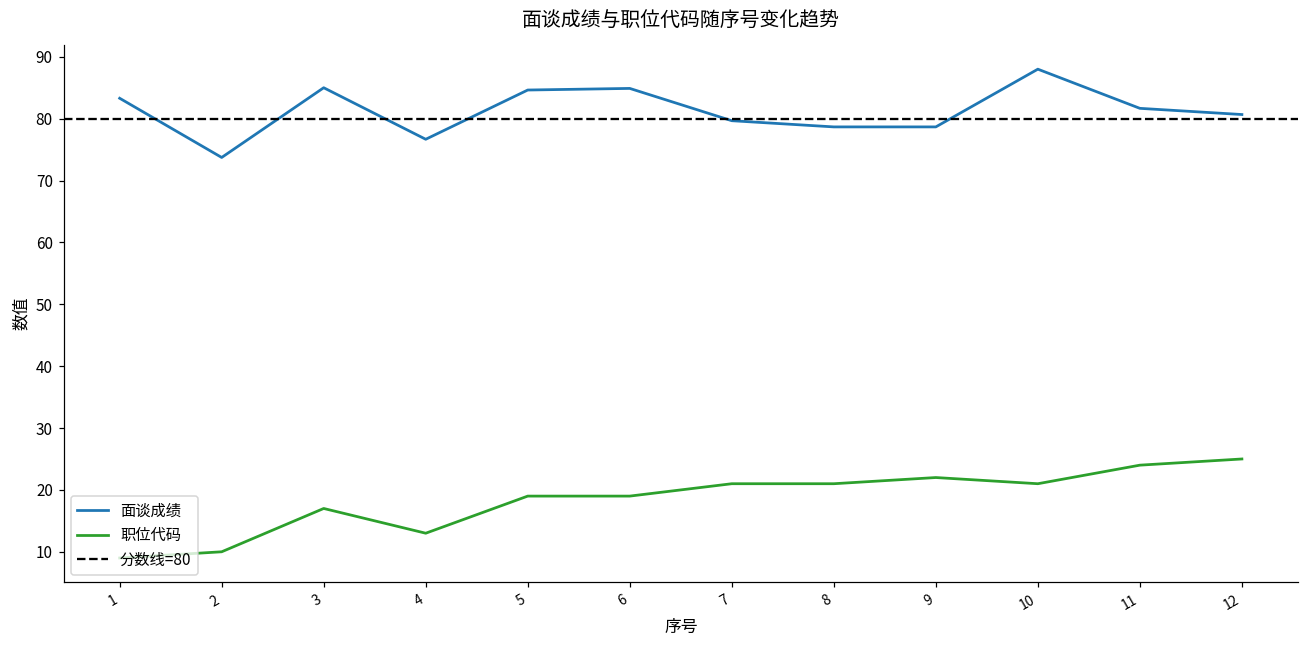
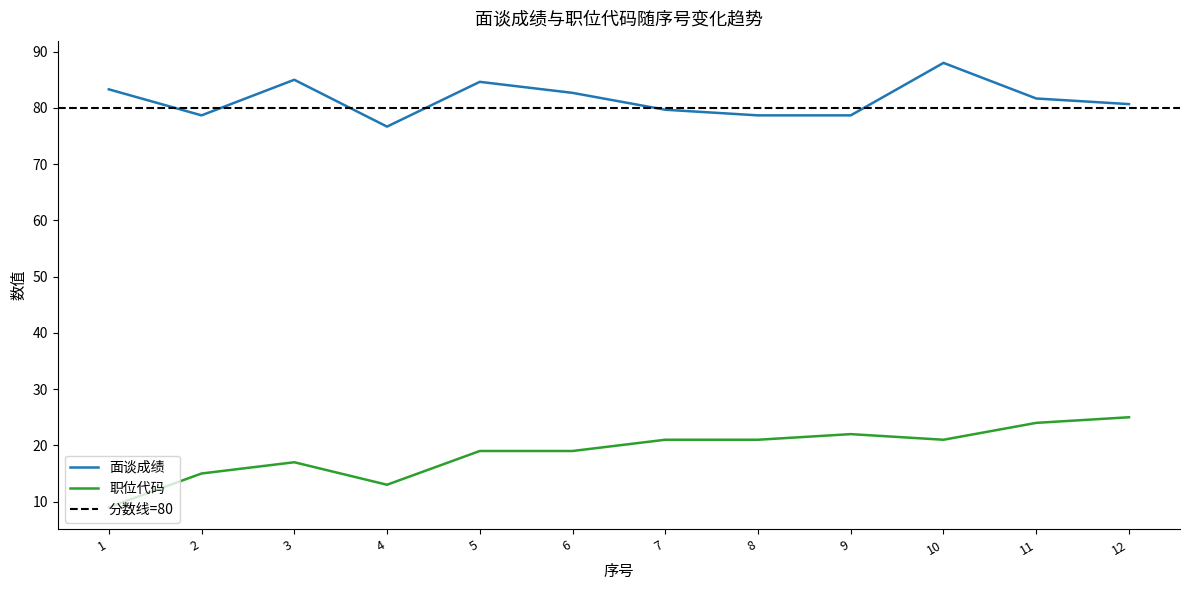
  {
    "面谈成绩": {
      "1": 83,
-     "2": 74,
+     "2": 79,
      "3": 85,
      "4": 77,
      "5": 85,
-     "6": 85,
+     "6": 83,
      "7": 80,
      "8": 79,
      "9": 79,
      "10": 88,
      "11": 82,
      "12": 81
    },
    "职位代码": {
-     "2": 10,
+     "2": 15,
      "3": 17,
      "4": 13,
      "5": 19,
      "6": 19,
      "7": 21,
      "8": 21,
      "9": 22,
      "10": 21,
      "11": 24,
      "12": 25
    }
  }
